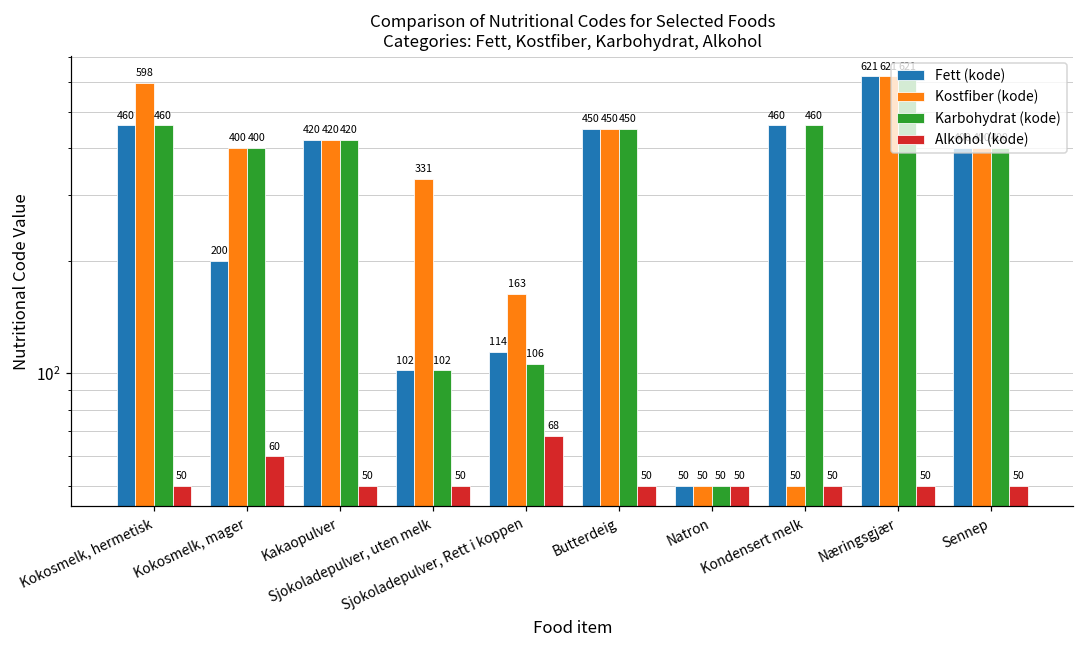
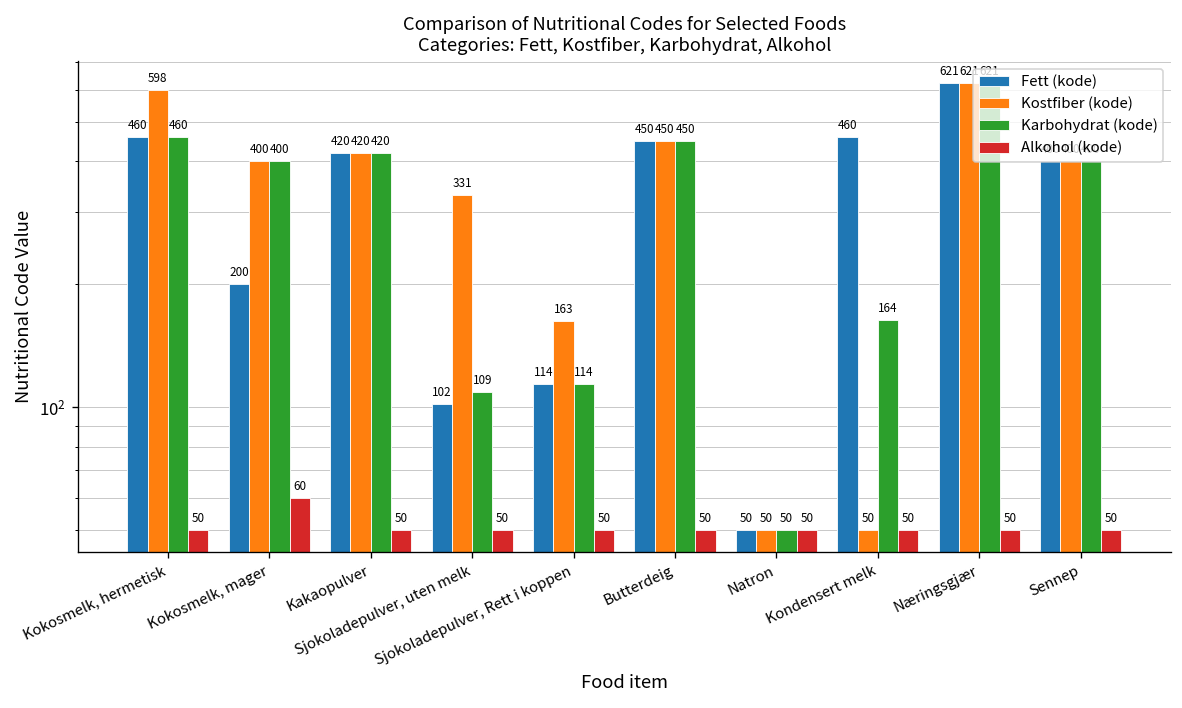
  {
    "Fett (kode)": {
      "Kokosmelk, hermetisk": 460,
      "Kokosmelk, mager": 200,
      "Kakaopulver": 420,
      "Sjokoladepulver, uten melk": 102,
      "Sjokoladepulver, Rett i koppen": 114,
      "Butterdeig": 450,
      "Natron": 50,
      "Kondensert melk": 460,
      "Næringsgjær": 621
    },
    "Kostfiber (kode)": {
      "Kokosmelk, hermetisk": 598,
      "Kokosmelk, mager": 400,
      "Kakaopulver": 420,
      "Sjokoladepulver, uten melk": 331,
      "Sjokoladepulver, Rett i koppen": 163,
      "Butterdeig": 450,
      "Natron": 50,
      "Kondensert melk": 50
    },
    "Karbohydrat (kode)": {
      "Kokosmelk, hermetisk": 460,
      "Kokosmelk, mager": 400,
      "Kakaopulver": 420,
-     "Sjokoladepulver, uten melk": 102,
-     "Sjokoladepulver, Rett i koppen": 106,
+     "Sjokoladepulver, uten melk": 109,
+     "Sjokoladepulver, Rett i koppen": 114,
      "Butterdeig": 450,
      "Natron": 50,
-     "Kondensert melk": 460
+     "Kondensert melk": 164
    },
    "Alkohol (kode)": {
      "Kokosmelk, hermetisk": 50,
      "Kokosmelk, mager": 60,
      "Kakaopulver": 50,
      "Sjokoladepulver, uten melk": 50,
-     "Sjokoladepulver, Rett i koppen": 68,
+     "Sjokoladepulver, Rett i koppen": 50,
      "Butterdeig": 50,
      "Natron": 50,
      "Kondensert melk": 50,
      "Næringsgjær": 50,
      "Sennep": 50
    }
  }
